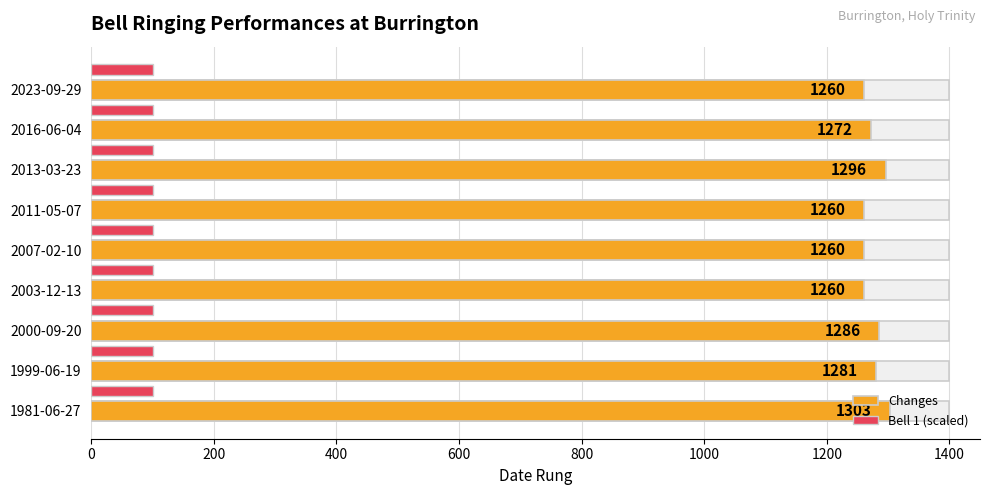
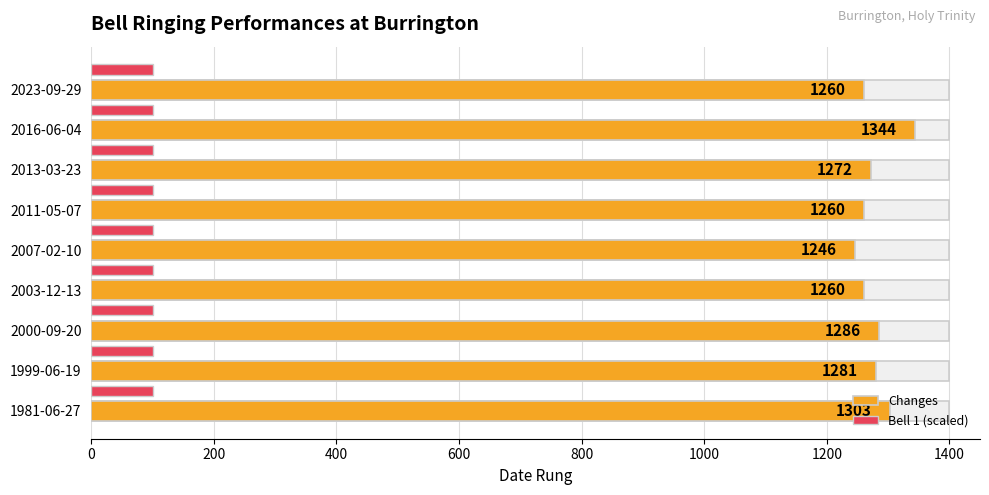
  {
    "Changes": {
-     "2016-06-04": 1272,
-     "2013-03-23": 1296,
-     "2007-02-10": 1260
+     "2016-06-04": 1344,
+     "2013-03-23": 1272,
+     "2007-02-10": 1246
    }
  }
